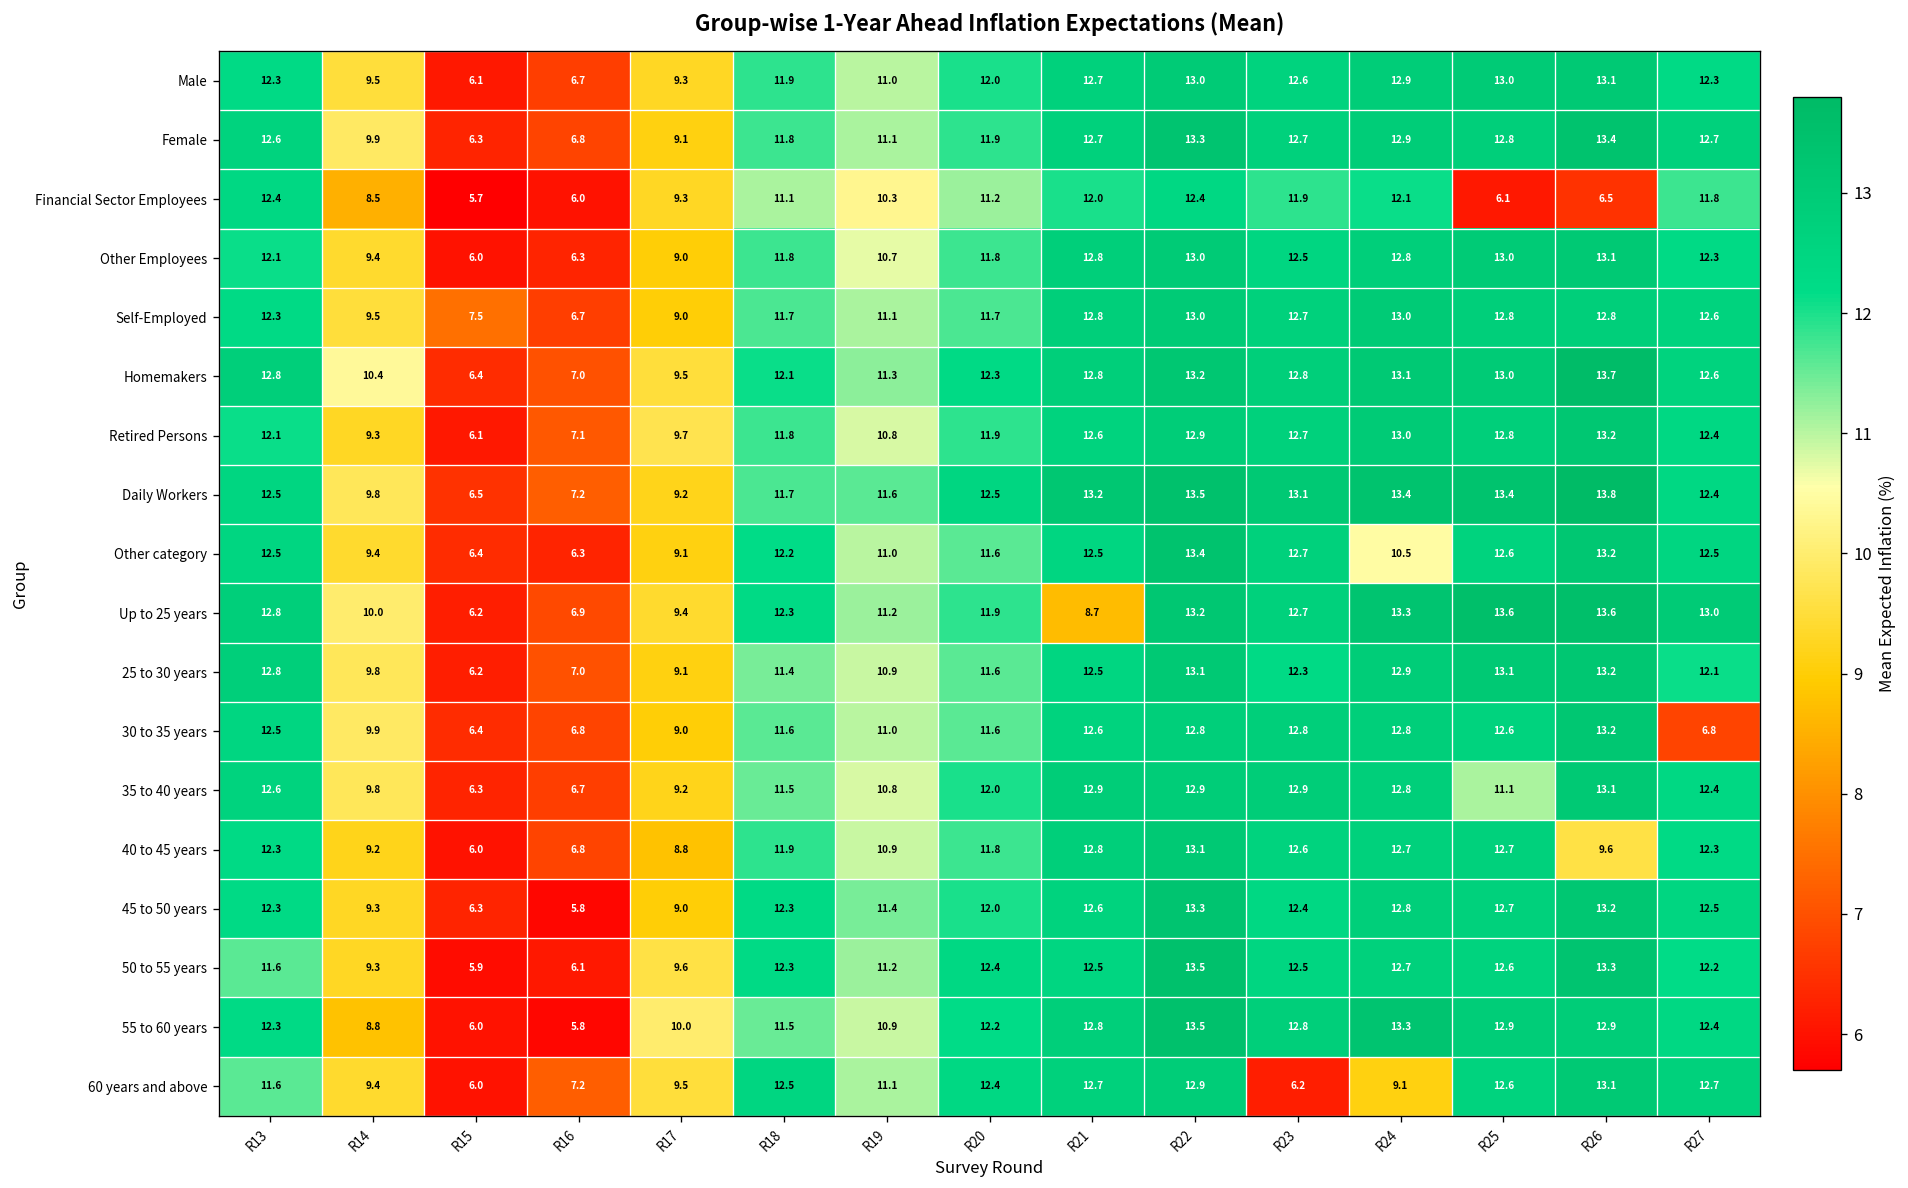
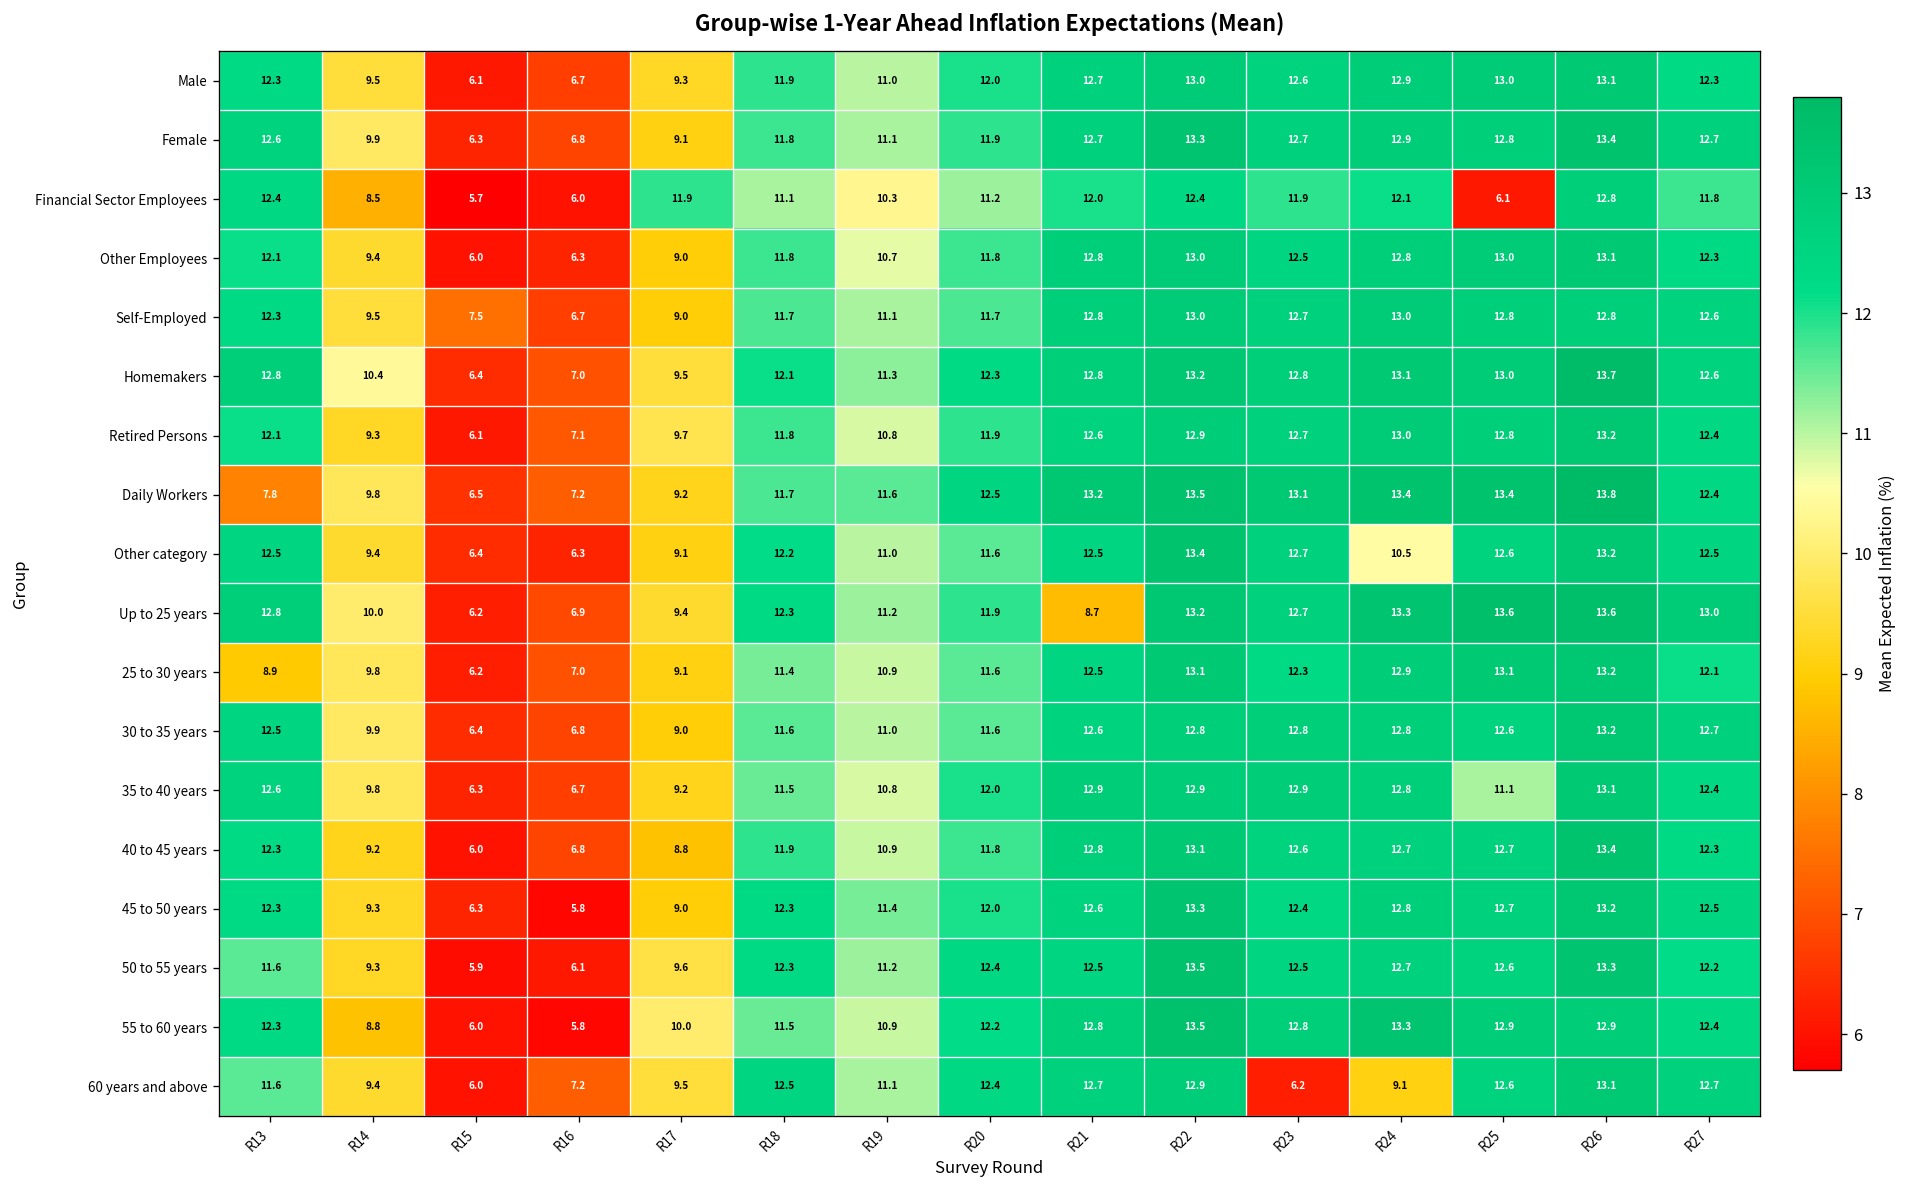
  {
    "Financial Sector Employees": {
      "R13": 12.4,
      "R14": 8.5,
      "R15": 5.7,
      "R16": 6.0,
-     "R17": 9.3,
+     "R17": 11.9,
      "R18": 11.1,
      "R19": 10.3,
      "R20": 11.2,
      "R21": 12.0,
      "R22": 12.4,
      "R23": 11.9,
      "R24": 12.1,
      "R25": 6.1,
-     "R26": 6.5,
+     "R26": 12.8,
      "R27": 11.8
    },
    "Daily Workers": {
-     "R13": 12.5,
+     "R13": 7.8,
      "R14": 9.8,
      "R15": 6.5,
      "R16": 7.2,
      "R17": 9.2,
      "R18": 11.7,
      "R19": 11.6,
      "R20": 12.5,
      "R21": 13.2,
      "R22": 13.5,
      "R23": 13.1,
      "R24": 13.4,
      "R25": 13.4,
      "R26": 13.8,
      "R27": 12.4
    },
    "25 to 30 years": {
-     "R13": 12.8,
+     "R13": 8.9,
      "R14": 9.8,
      "R15": 6.2,
      "R16": 7.0,
      "R17": 9.1,
      "R18": 11.4,
      "R19": 10.9,
      "R20": 11.6,
      "R21": 12.5,
      "R22": 13.1,
      "R23": 12.3,
      "R24": 12.9,
      "R25": 13.1,
      "R26": 13.2,
      "R27": 12.1
    },
    "30 to 35 years": {
      "R13": 12.5,
      "R14": 9.9,
      "R15": 6.4,
      "R16": 6.8,
      "R17": 9.0,
      "R18": 11.6,
      "R19": 11.0,
      "R20": 11.6,
      "R21": 12.6,
      "R22": 12.8,
      "R23": 12.8,
      "R24": 12.8,
      "R25": 12.6,
      "R26": 13.2,
-     "R27": 6.8
+     "R27": 12.7
    },
    "40 to 45 years": {
      "R13": 12.3,
      "R14": 9.2,
      "R15": 6.0,
      "R16": 6.8,
      "R17": 8.8,
      "R18": 11.9,
      "R19": 10.9,
      "R20": 11.8,
      "R21": 12.8,
      "R22": 13.1,
      "R23": 12.6,
      "R24": 12.7,
      "R25": 12.7,
-     "R26": 9.6,
+     "R26": 13.4,
      "R27": 12.3
    }
  }
